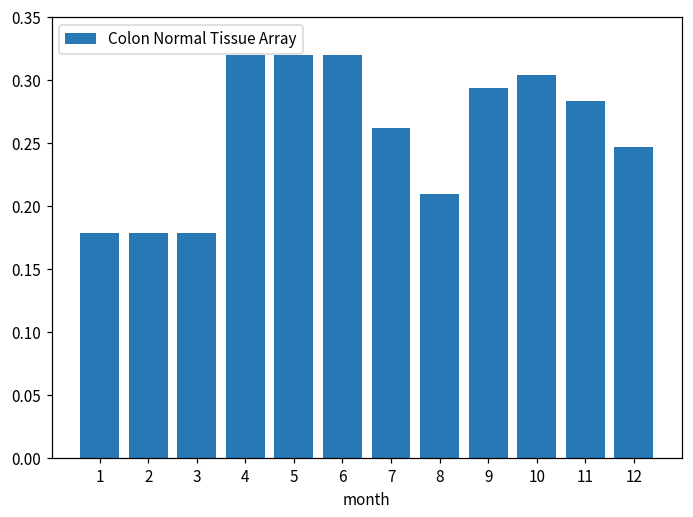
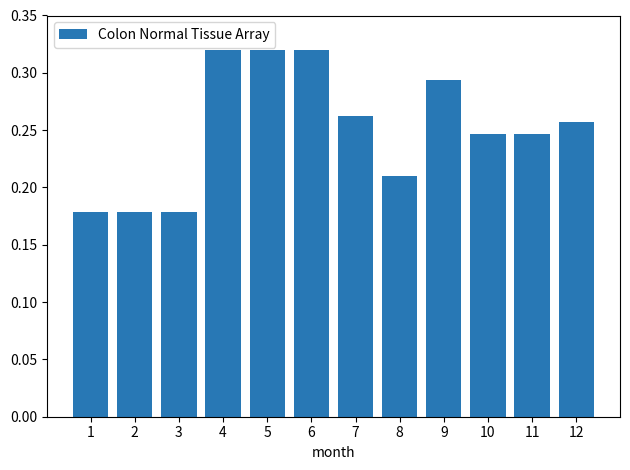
  {
    "1": 0.178,
    "2": 0.178,
    "3": 0.178,
    "4": 0.320,
    "5": 0.320,
    "6": 0.320,
    "7": 0.262,
    "8": 0.210,
    "9": 0.294,
-   "10": 0.304,
-   "11": 0.283,
-   "12": 0.247
+   "10": 0.247,
+   "11": 0.247,
+   "12": 0.257
  }
